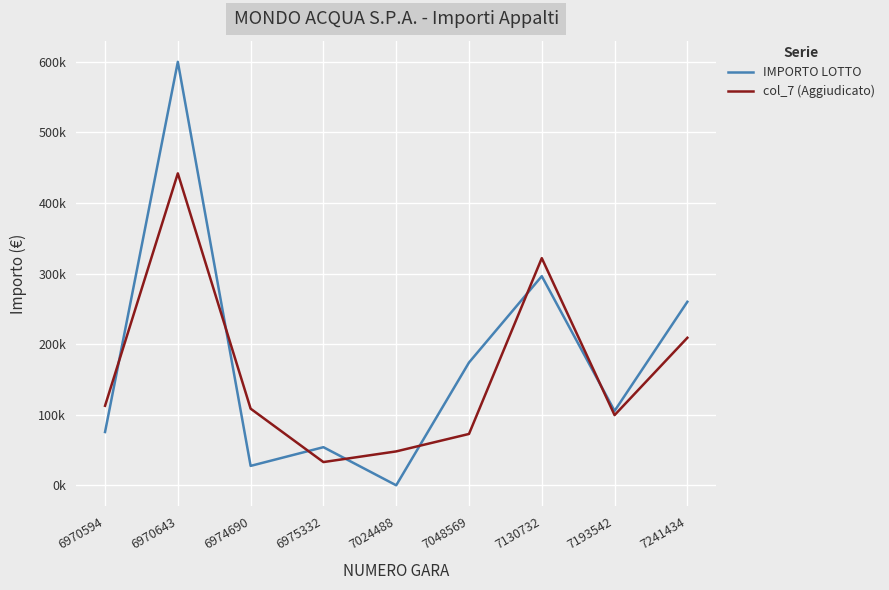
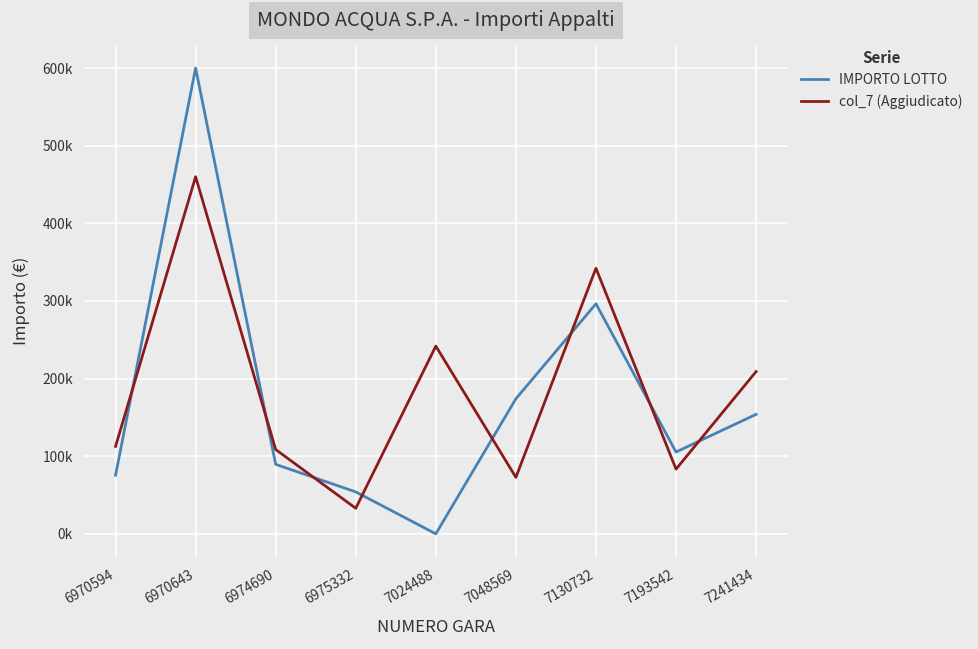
  {
    "IMPORTO LOTTO": {
      "6970594": 80000,
      "6970643": 600000,
-     "6974690": 30000,
+     "6974690": 90000,
      "6975332": 50000,
      "7024488": 0,
      "7048569": 170000,
      "7130732": 300000,
      "7193542": 110000,
-     "7241434": 260000
+     "7241434": 150000
    },
    "col_7 (Aggiudicato)": {
      "6970594": 110000,
-     "6970643": 440000,
+     "6970643": 460000,
      "6974690": 110000,
      "6975332": 30000,
-     "7024488": 50000,
+     "7024488": 240000,
      "7048569": 70000,
-     "7130732": 320000,
-     "7193542": 100000,
+     "7130732": 340000,
+     "7193542": 80000,
      "7241434": 210000
    }
  }
